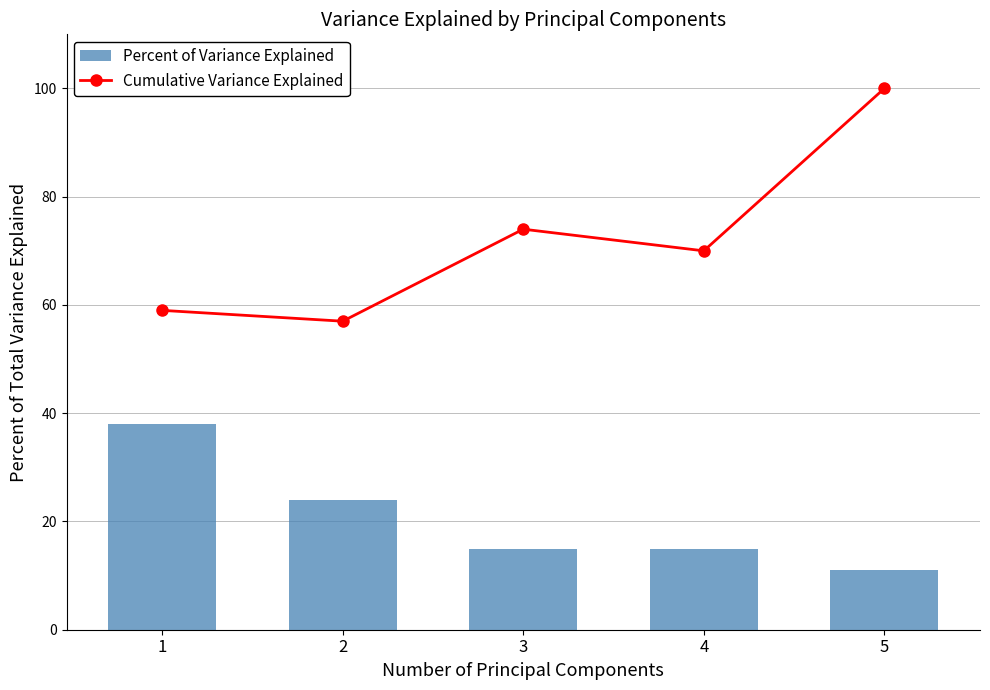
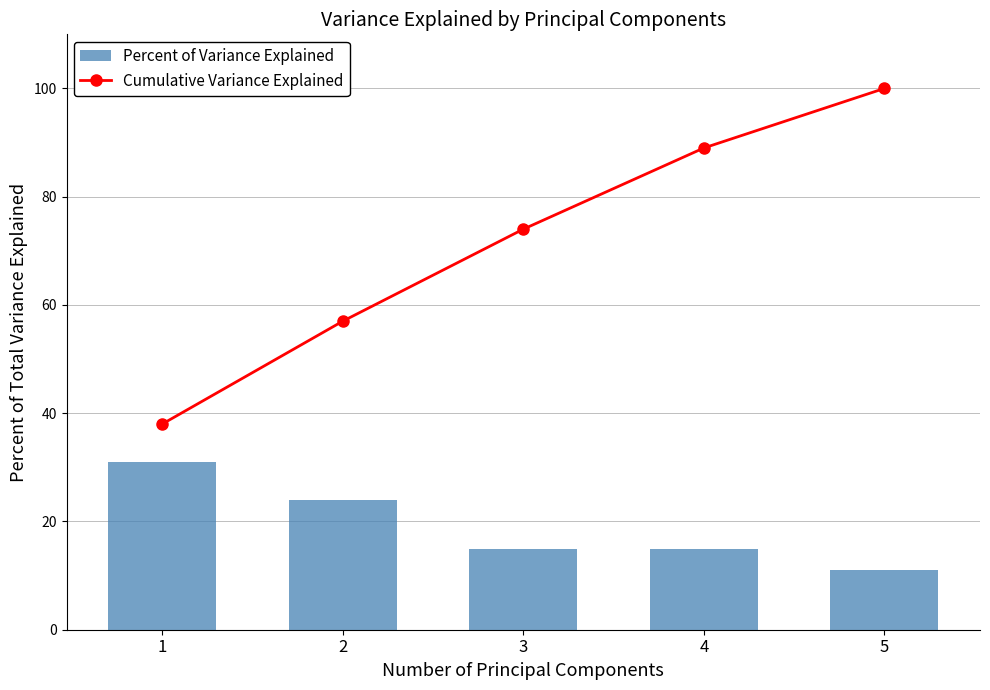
  {
    "Cumulative Variance Explained": {
-     "1": 59,
+     "1": 38,
      "2": 57,
      "3": 74,
-     "4": 70,
+     "4": 89,
      "5": 100
    },
    "Percent of Variance Explained": {
-     "1": 38,
+     "1": 31,
      "2": 24,
      "3": 15,
      "4": 15,
      "5": 11
    }
  }
